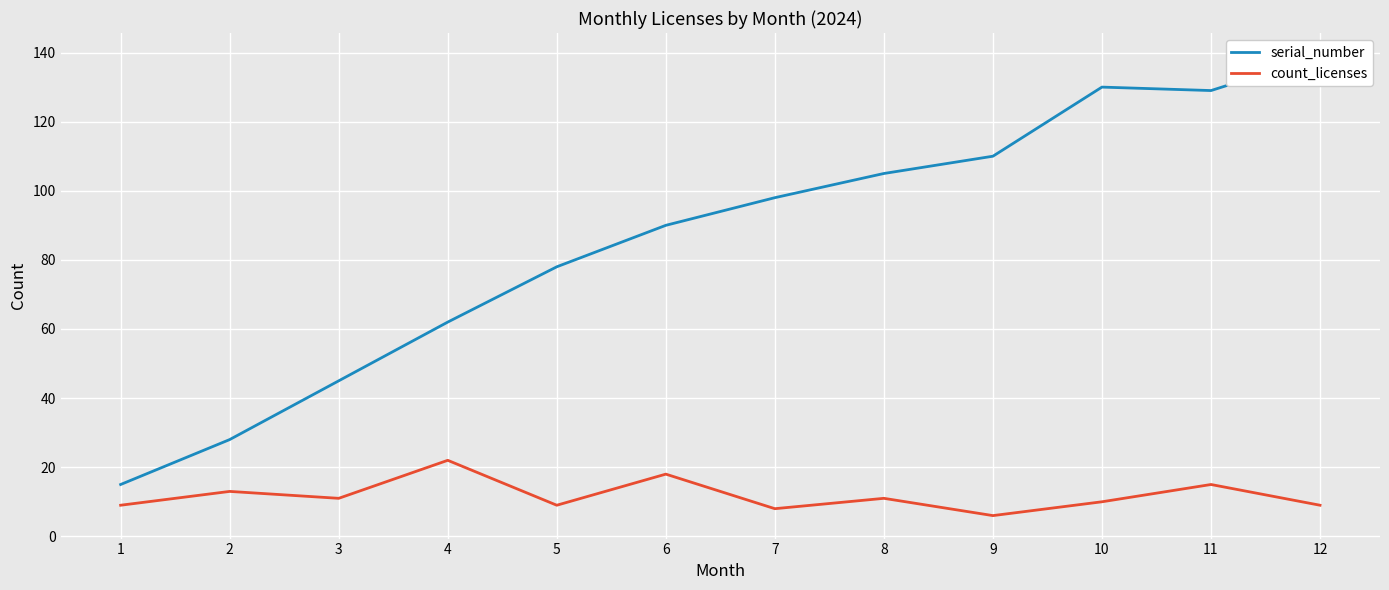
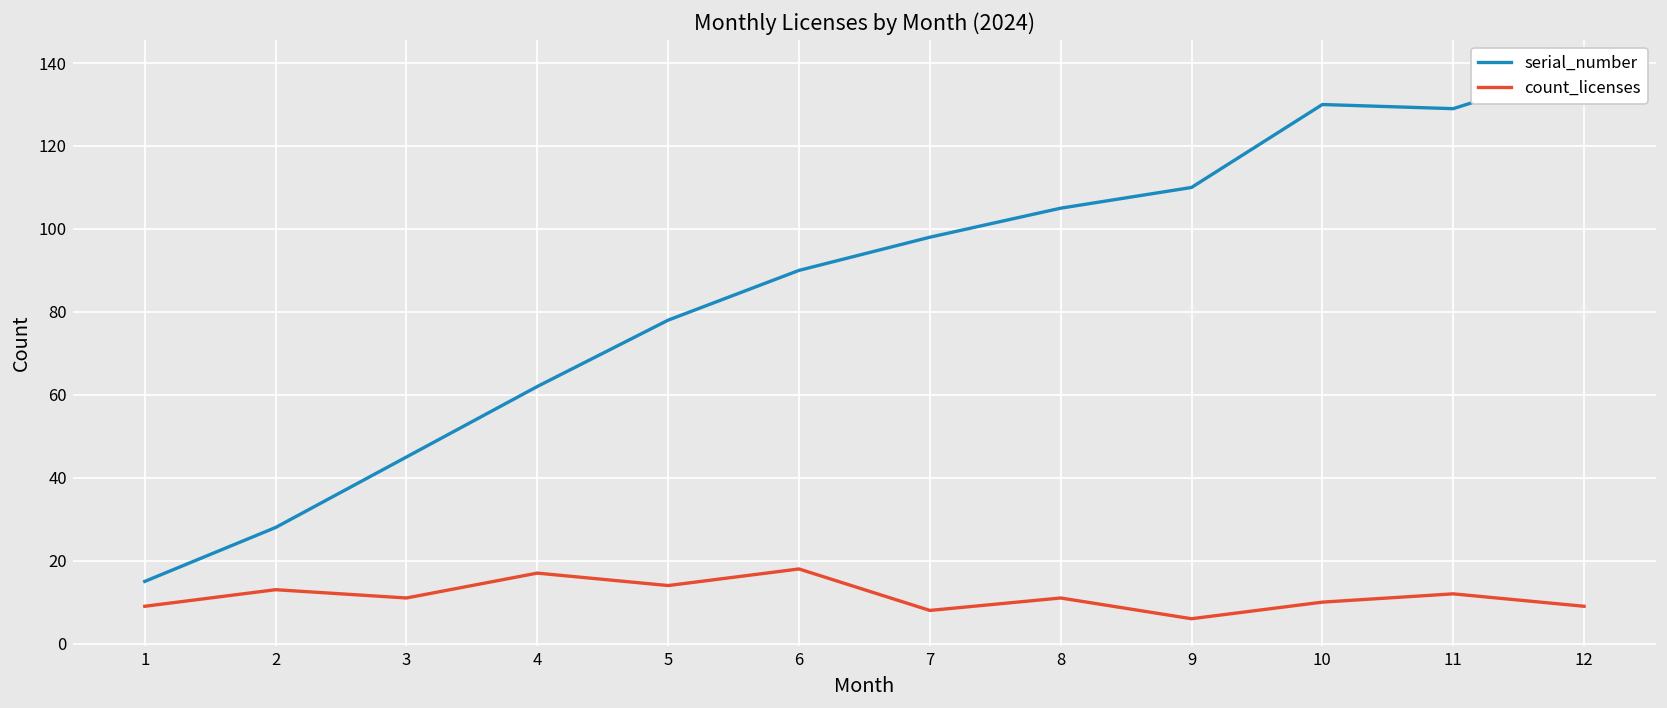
  {
    "serial_number": {
      "1": 15,
      "2": 28,
      "3": 45,
      "4": 62,
      "5": 78,
      "6": 90,
      "7": 98,
      "8": 105,
      "9": 110,
      "10": 130,
      "11": 129
    },
    "count_licenses": {
      "1": 9,
      "2": 13,
      "3": 11,
-     "4": 22,
-     "5": 9,
+     "4": 17,
+     "5": 14,
      "6": 18,
      "7": 8,
      "8": 11,
      "9": 6,
      "10": 10,
-     "11": 15,
+     "11": 12,
      "12": 9
    }
  }
